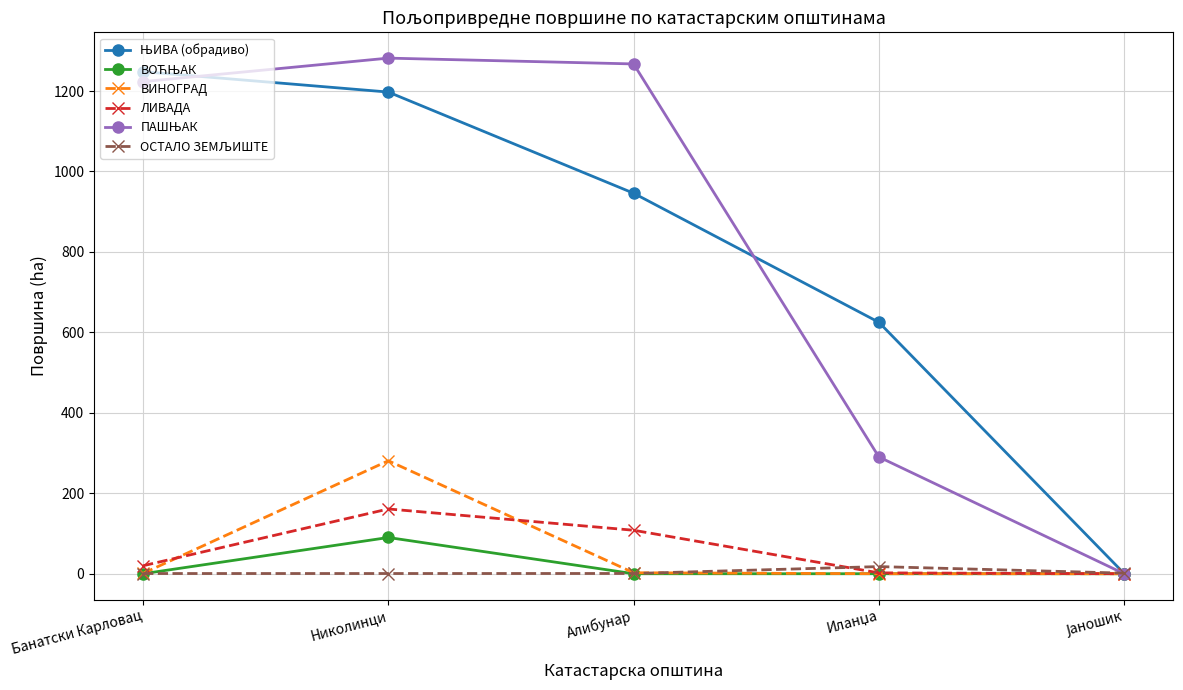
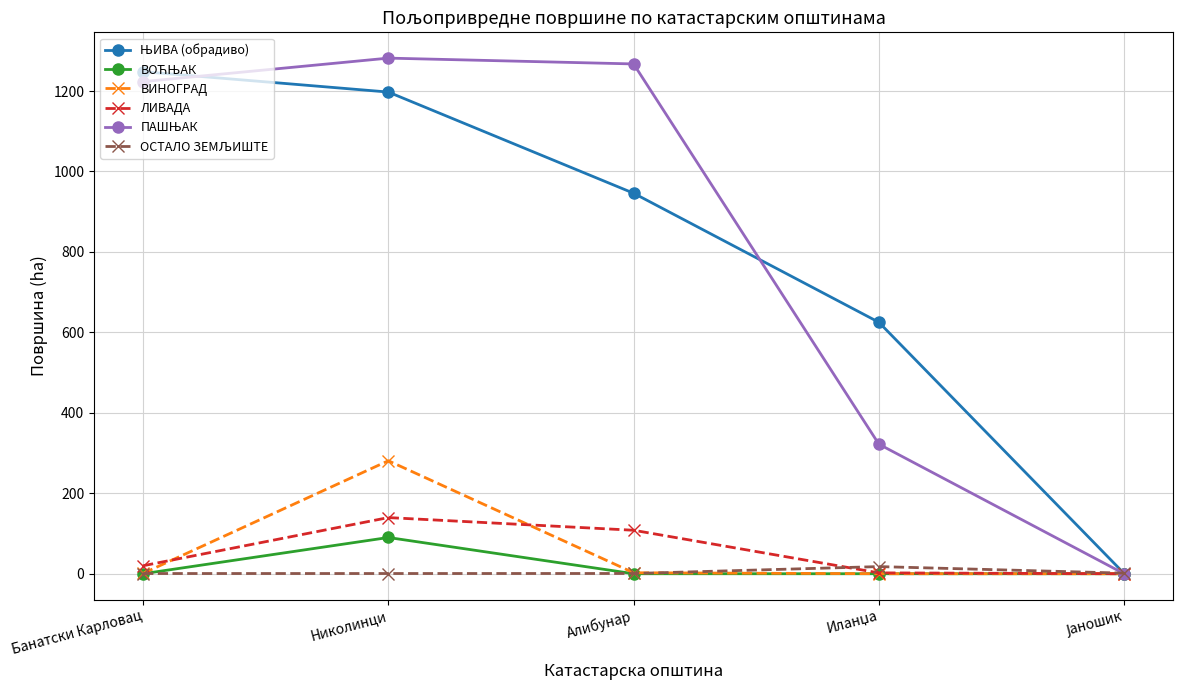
  {
    "ЊИВА (обрадиво)": {
      "Николинци": 1200,
      "Алибунар": 950,
      "Иланџа": 630
    },
    "ВОЋЊАК": {
      "Николинци": 90
    },
    "ВИНОГРАД": {
      "Николинци": 280
    },
    "ЛИВАДА": {
      "Банатски Карловац": 20,
-     "Николинци": 160,
+     "Николинци": 140,
      "Алибунар": 110
    },
    "ПАШЊАК": {
      "Николинци": 1280,
      "Алибунар": 1270,
-     "Иланџа": 290
+     "Иланџа": 320
    },
    "ОСТАЛО ЗЕМЉИШТЕ": {
      "Николинци": 0,
      "Иланџа": 20
    }
  }
